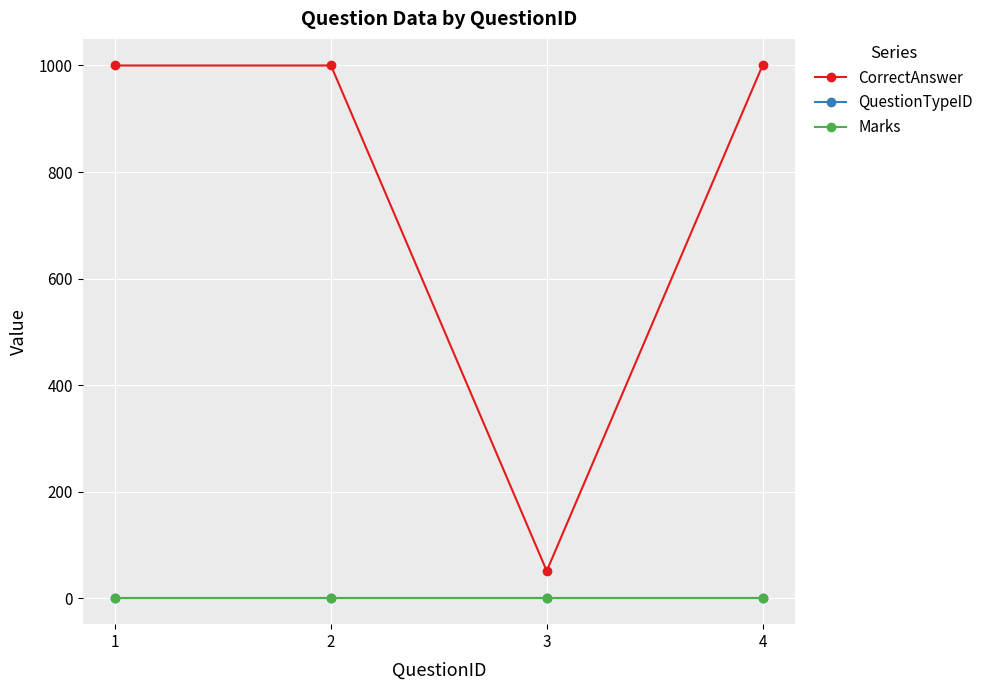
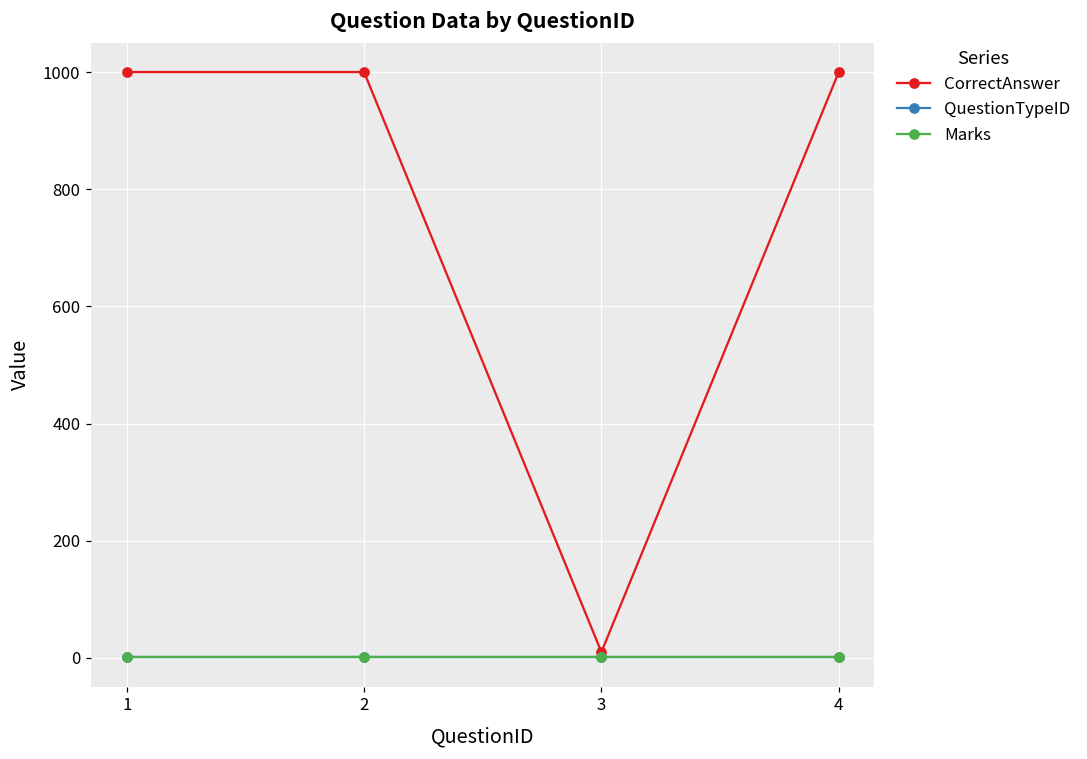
  {
    "CorrectAnswer": {
      "1": 1000,
      "2": 1000,
-     "3": 50,
+     "3": 10,
      "4": 1000
    },
    "Marks": {
      "1": 0,
      "2": 0,
      "3": 0,
      "4": 0
    }
  }
